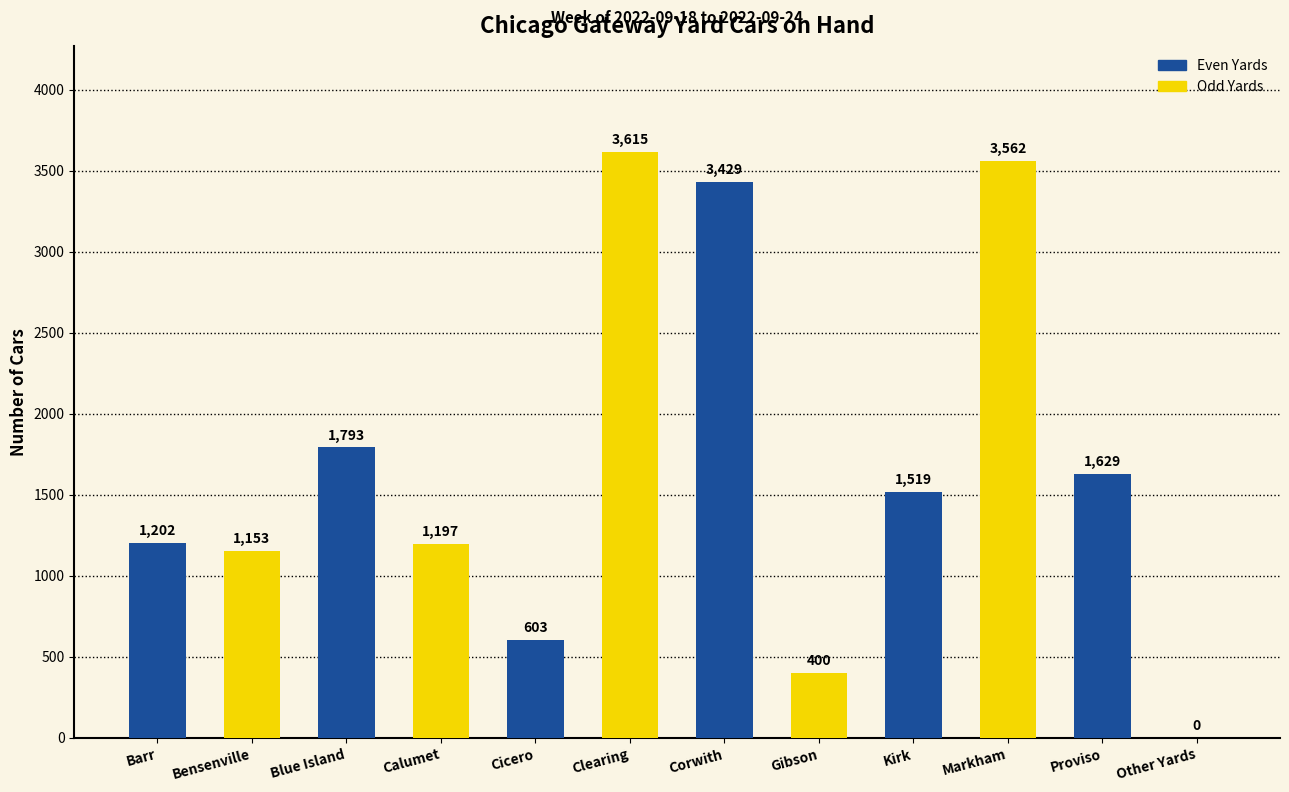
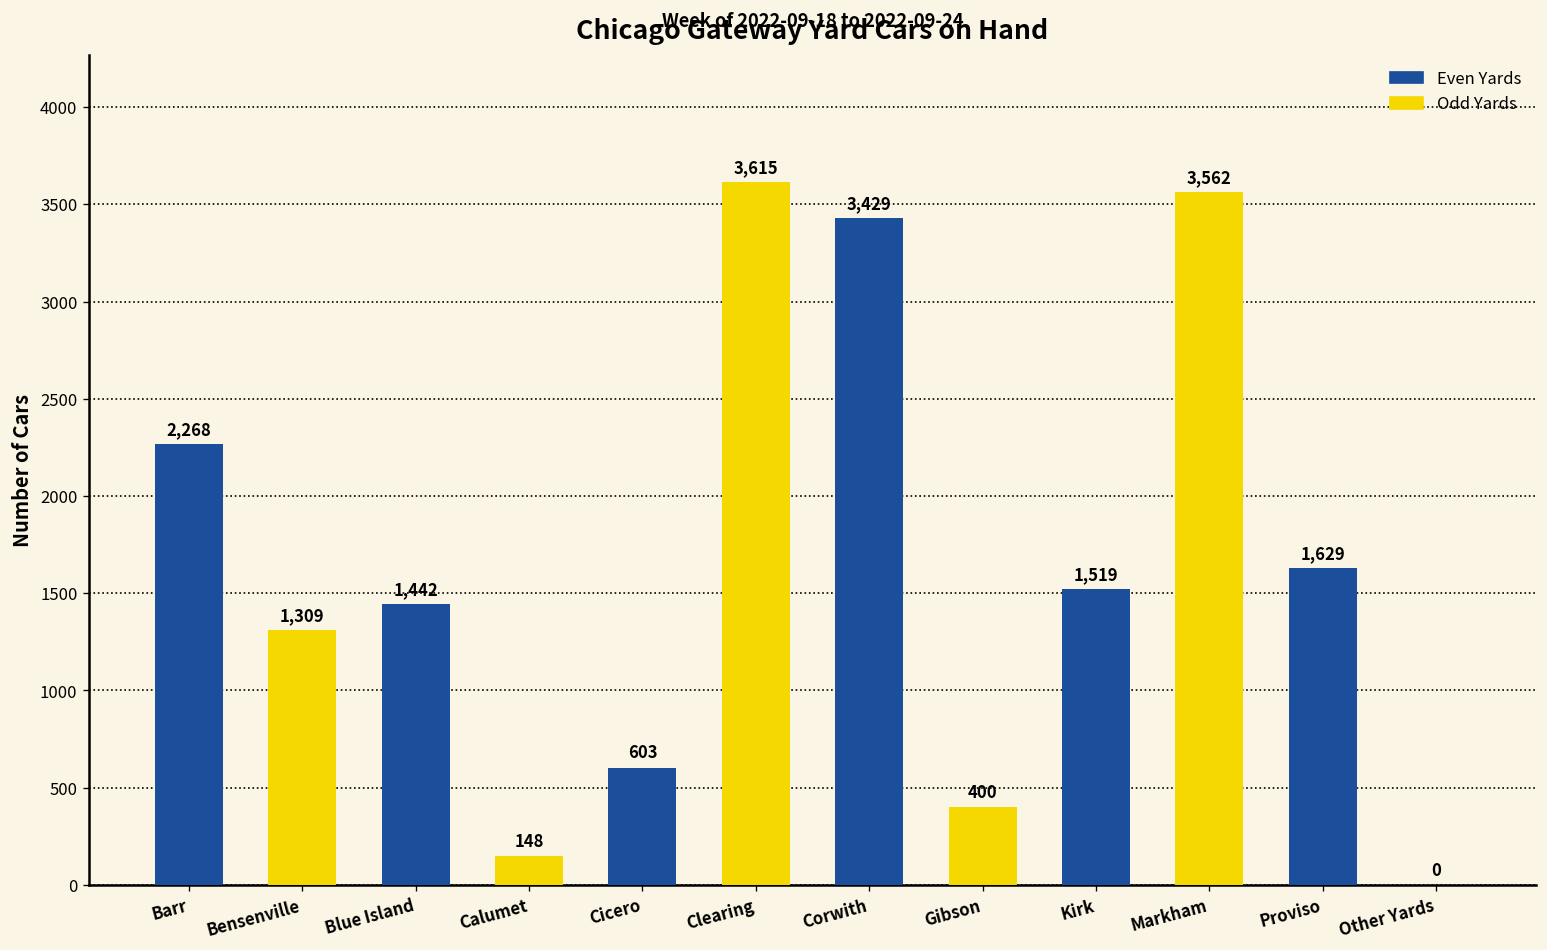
  {
-   "Barr": "1,202",
-   "Bensenville": "1,153",
-   "Blue Island": "1,793",
-   "Calumet": "1,197",
+   "Barr": "2,268",
+   "Bensenville": "1,309",
+   "Blue Island": "1,442",
+   "Calumet": "148",
    "Cicero": "603",
    "Clearing": "3,615",
    "Corwith": "3,429",
    "Gibson": "400",
    "Kirk": "1,519",
    "Markham": "3,562",
    "Proviso": "1,629",
    "Other Yards": "0"
  }
